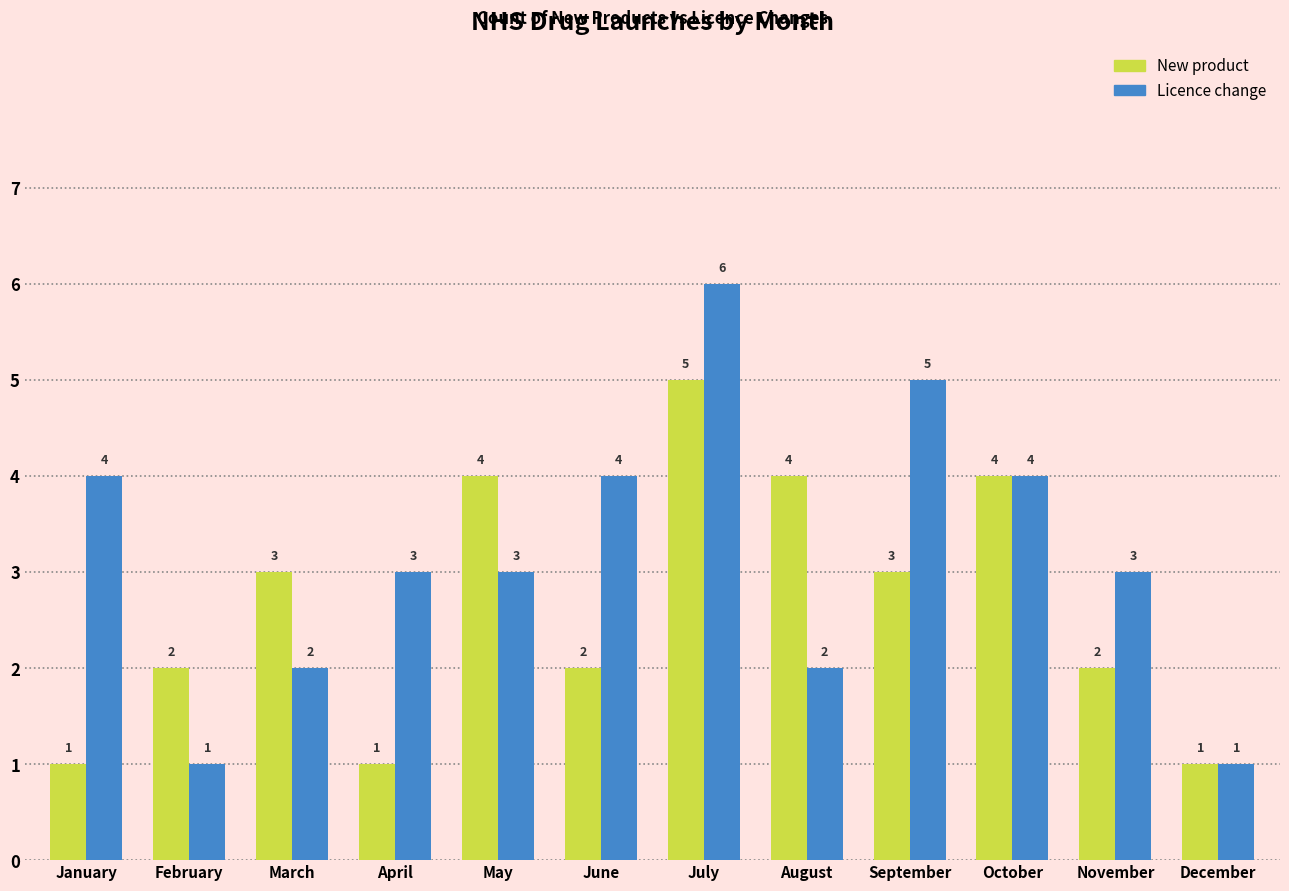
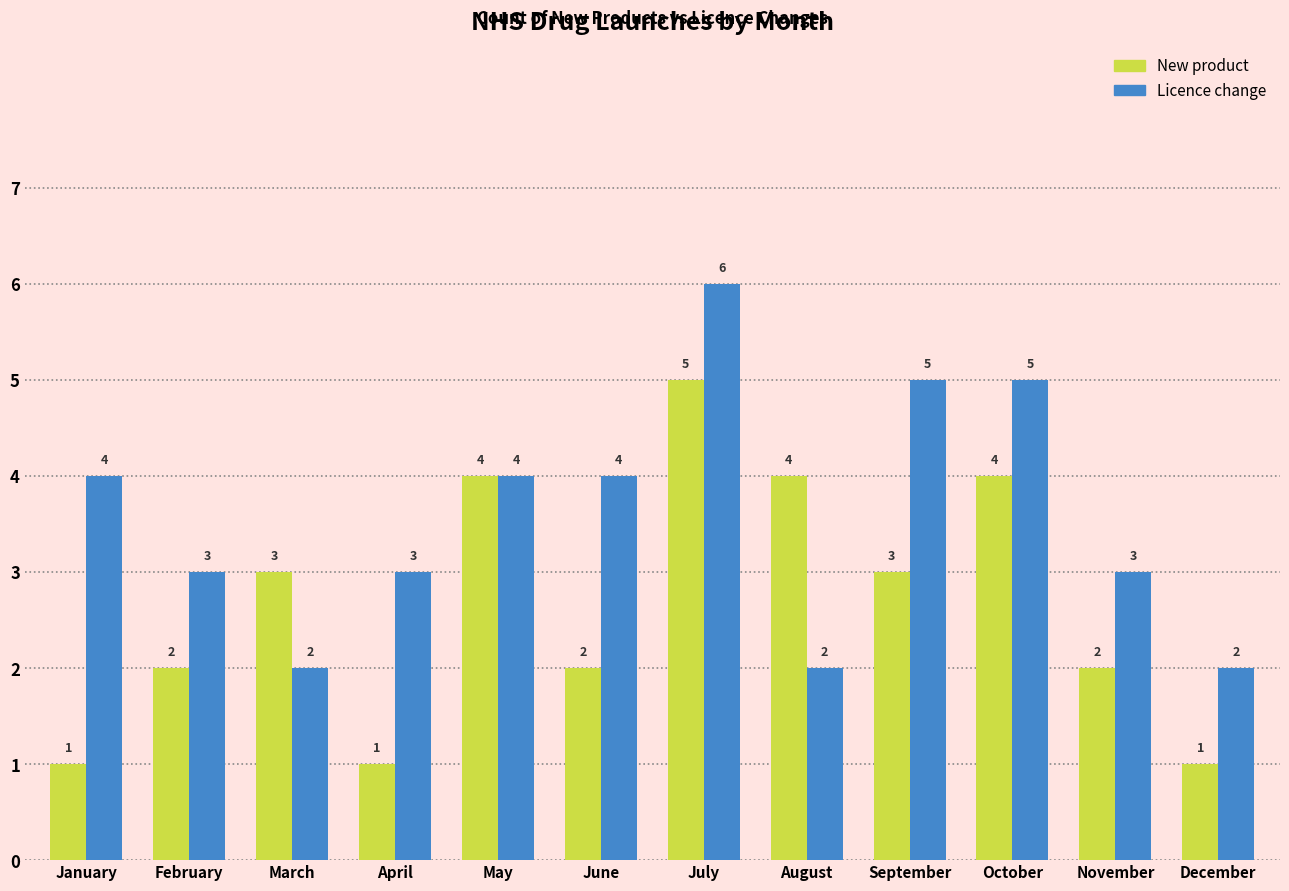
  {
    "New product": {
      "January": 1,
      "February": 2,
      "March": 3,
      "April": 1,
      "May": 4,
      "June": 2,
      "July": 5,
      "August": 4,
      "September": 3,
      "October": 4,
      "November": 2,
      "December": 1
    },
    "Licence change": {
      "January": 4,
-     "February": 1,
+     "February": 3,
      "March": 2,
      "April": 3,
-     "May": 3,
+     "May": 4,
      "June": 4,
      "July": 6,
      "August": 2,
      "September": 5,
-     "October": 4,
+     "October": 5,
      "November": 3,
-     "December": 1
+     "December": 2
    }
  }
